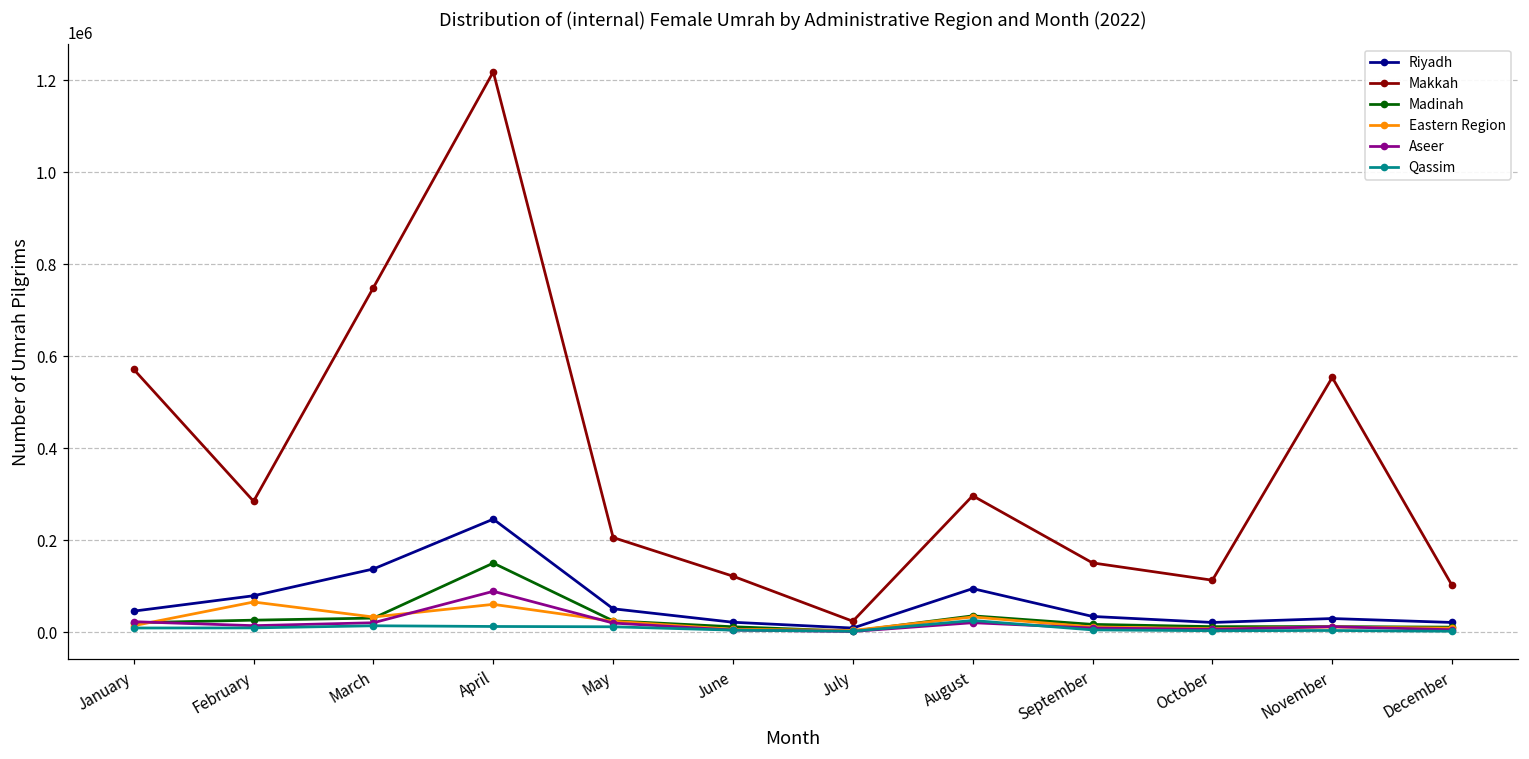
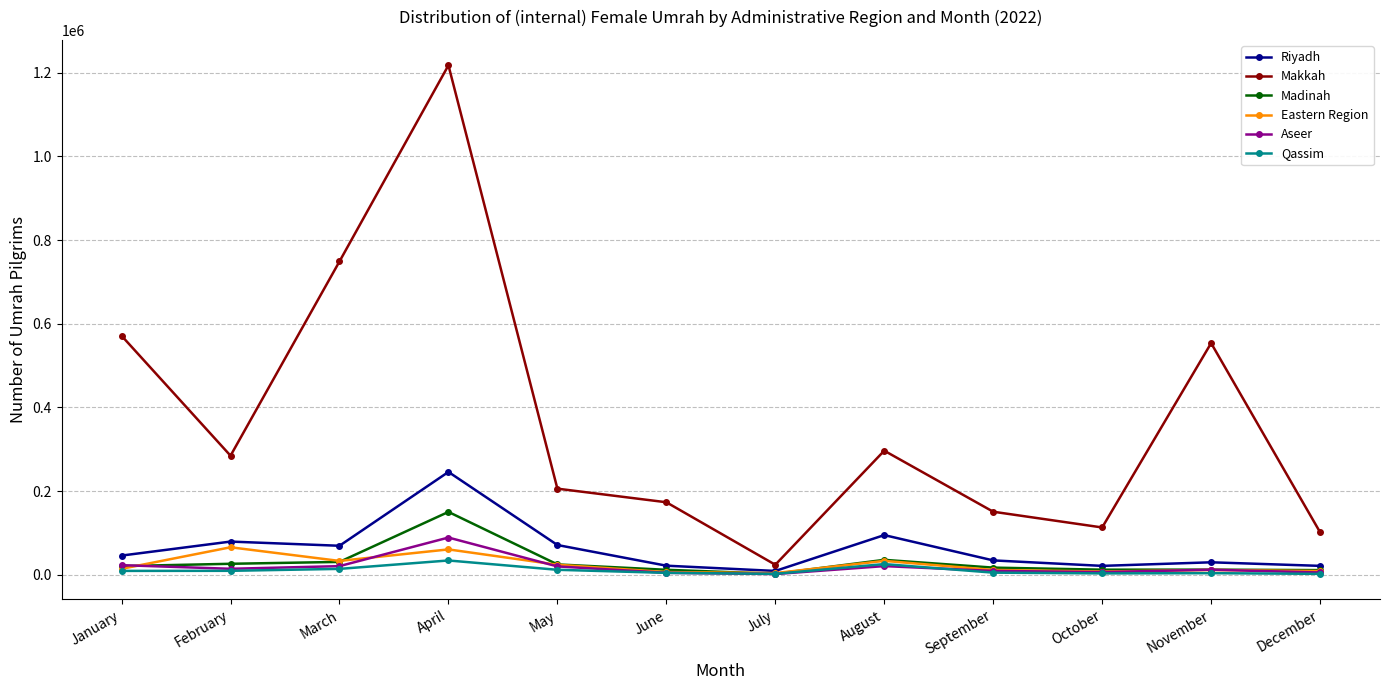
  {
    "Riyadh": {
      "January": 50000,
      "February": 80000,
-     "March": 140000,
+     "March": 70000,
      "April": 250000,
-     "May": 50000,
+     "May": 70000,
      "June": 20000,
      "August": 90000,
      "September": 30000,
      "October": 20000,
      "November": 30000,
      "December": 20000
    },
    "Makkah": {
      "January": 570000,
      "February": 280000,
      "March": 750000,
      "April": 1220000,
      "May": 210000,
-     "June": 120000,
+     "June": 170000,
      "July": 20000,
      "August": 300000,
      "September": 150000,
      "October": 110000,
      "November": 550000,
      "December": 100000
    },
    "Madinah": {
      "February": 30000,
      "April": 150000
    },
    "Eastern Region": {
      "February": 70000,
      "April": 60000
    },
    "Aseer": {
      "March": 20000,
      "April": 90000
    },
    "Qassim": {
      "March": 10000,
-     "April": 10000,
+     "April": 30000,
      "May": 10000,
      "November": 0
    }
  }
